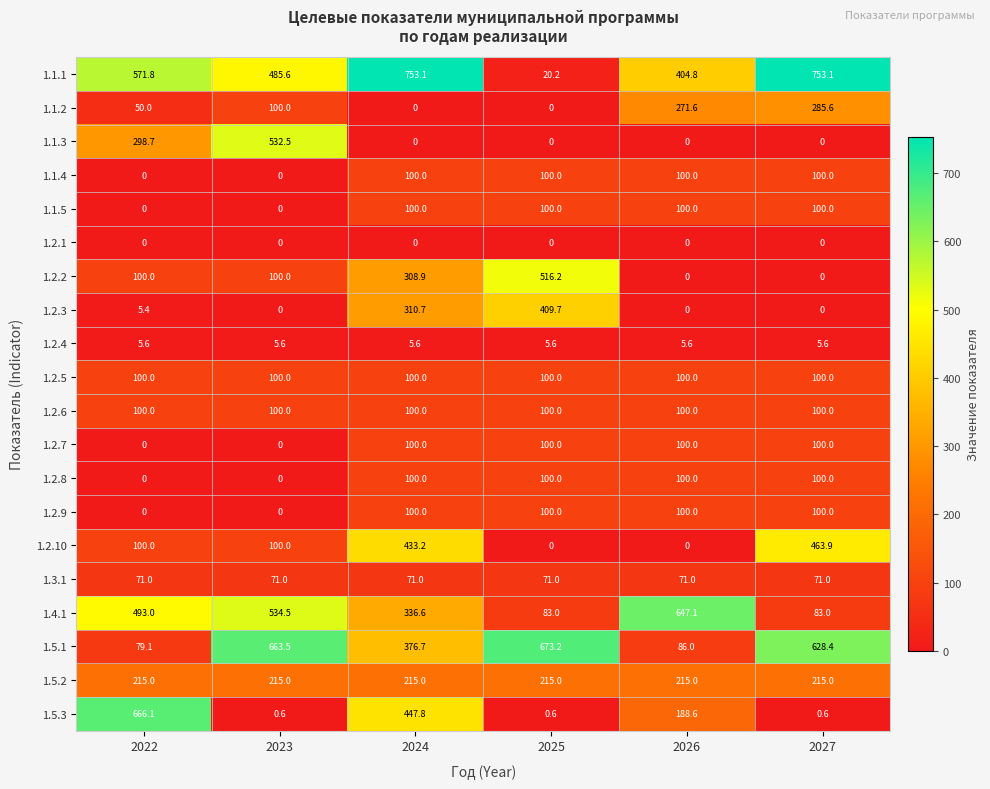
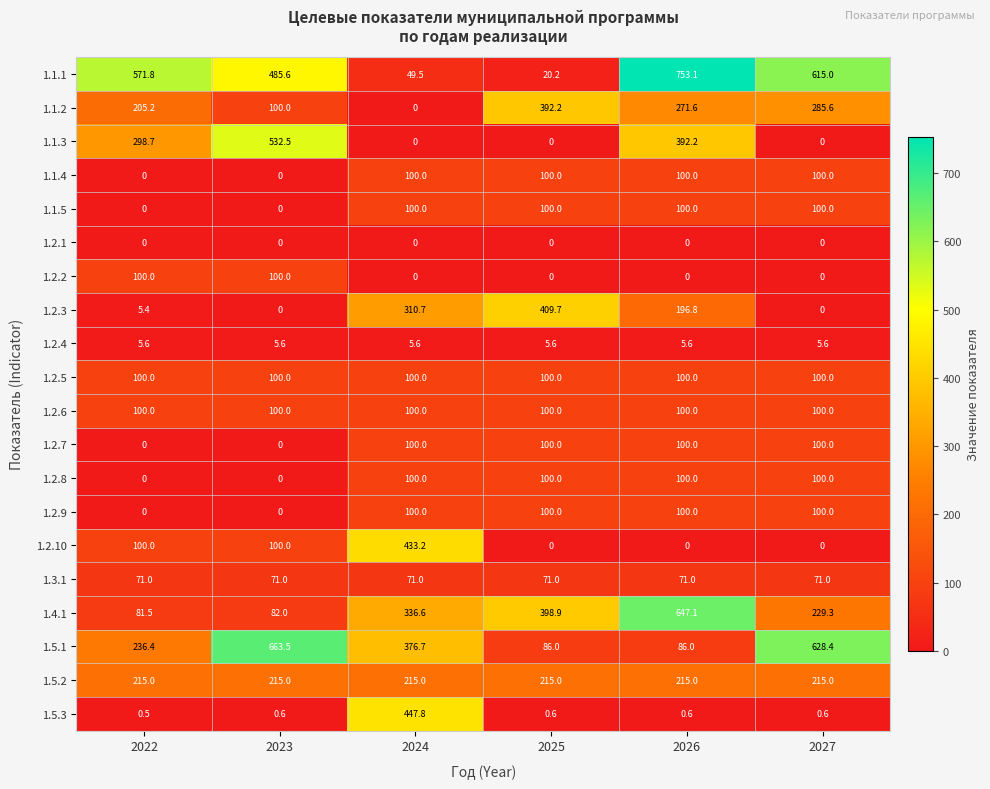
  {
    "1.1.1": {
      "2022": 571.8,
      "2023": 485.6,
-     "2024": 753.1,
+     "2024": 49.5,
      "2025": 20.2,
-     "2026": 404.8,
-     "2027": 753.1
+     "2026": 753.1,
+     "2027": 615.0
    },
    "1.1.2": {
-     "2022": 50.0,
+     "2022": 205.2,
      "2023": 100.0,
      "2024": 0,
-     "2025": 0,
+     "2025": 392.2,
      "2026": 271.6,
      "2027": 285.6
    },
    "1.1.3": {
      "2022": 298.7,
      "2023": 532.5,
      "2024": 0,
      "2025": 0,
-     "2026": 0,
+     "2026": 392.2,
      "2027": 0
    },
    "1.1.4": {
      "2022": 0,
      "2023": 0,
      "2024": 100.0,
      "2025": 100.0,
      "2026": 100.0,
      "2027": 100.0
    },
    "1.1.5": {
      "2022": 0,
      "2023": 0,
      "2024": 100.0,
      "2025": 100.0,
      "2026": 100.0,
      "2027": 100.0
    },
    "1.2.1": {
      "2022": 0,
      "2023": 0,
      "2024": 0,
      "2025": 0,
      "2026": 0,
      "2027": 0
    },
    "1.2.2": {
      "2022": 100.0,
      "2023": 100.0,
-     "2024": 308.9,
-     "2025": 516.2,
+     "2024": 0,
+     "2025": 0,
      "2026": 0,
      "2027": 0
    },
    "1.2.3": {
      "2022": 5.4,
      "2023": 0,
      "2024": 310.7,
      "2025": 409.7,
-     "2026": 0,
+     "2026": 196.8,
      "2027": 0
    },
    "1.2.4": {
      "2022": 5.6,
      "2023": 5.6,
      "2024": 5.6,
      "2025": 5.6,
      "2026": 5.6,
      "2027": 5.6
    },
    "1.2.5": {
      "2022": 100.0,
      "2023": 100.0,
      "2024": 100.0,
      "2025": 100.0,
      "2026": 100.0,
      "2027": 100.0
    },
    "1.2.6": {
      "2022": 100.0,
      "2023": 100.0,
      "2024": 100.0,
      "2025": 100.0,
      "2026": 100.0,
      "2027": 100.0
    },
    "1.2.7": {
      "2022": 0,
      "2023": 0,
      "2024": 100.0,
      "2025": 100.0,
      "2026": 100.0,
      "2027": 100.0
    },
    "1.2.8": {
      "2022": 0,
      "2023": 0,
      "2024": 100.0,
      "2025": 100.0,
      "2026": 100.0,
      "2027": 100.0
    },
    "1.2.9": {
      "2022": 0,
      "2023": 0,
      "2024": 100.0,
      "2025": 100.0,
      "2026": 100.0,
      "2027": 100.0
    },
    "1.2.10": {
      "2022": 100.0,
      "2023": 100.0,
      "2024": 433.2,
      "2025": 0,
      "2026": 0,
-     "2027": 463.9
+     "2027": 0
    },
    "1.3.1": {
      "2022": 71.0,
      "2023": 71.0,
      "2024": 71.0,
      "2025": 71.0,
      "2026": 71.0,
      "2027": 71.0
    },
    "1.4.1": {
-     "2022": 493.0,
-     "2023": 534.5,
+     "2022": 81.5,
+     "2023": 82.0,
      "2024": 336.6,
-     "2025": 83.0,
+     "2025": 398.9,
      "2026": 647.1,
-     "2027": 83.0
+     "2027": 229.3
    },
    "1.5.1": {
-     "2022": 79.1,
+     "2022": 236.4,
      "2023": 663.5,
      "2024": 376.7,
-     "2025": 673.2,
+     "2025": 86.0,
      "2026": 86.0,
      "2027": 628.4
    },
    "1.5.2": {
      "2022": 215.0,
      "2023": 215.0,
      "2024": 215.0,
      "2025": 215.0,
      "2026": 215.0,
      "2027": 215.0
    },
    "1.5.3": {
-     "2022": 666.1,
+     "2022": 0.5,
      "2023": 0.6,
      "2024": 447.8,
      "2025": 0.6,
-     "2026": 188.6,
+     "2026": 0.6,
      "2027": 0.6
    }
  }
